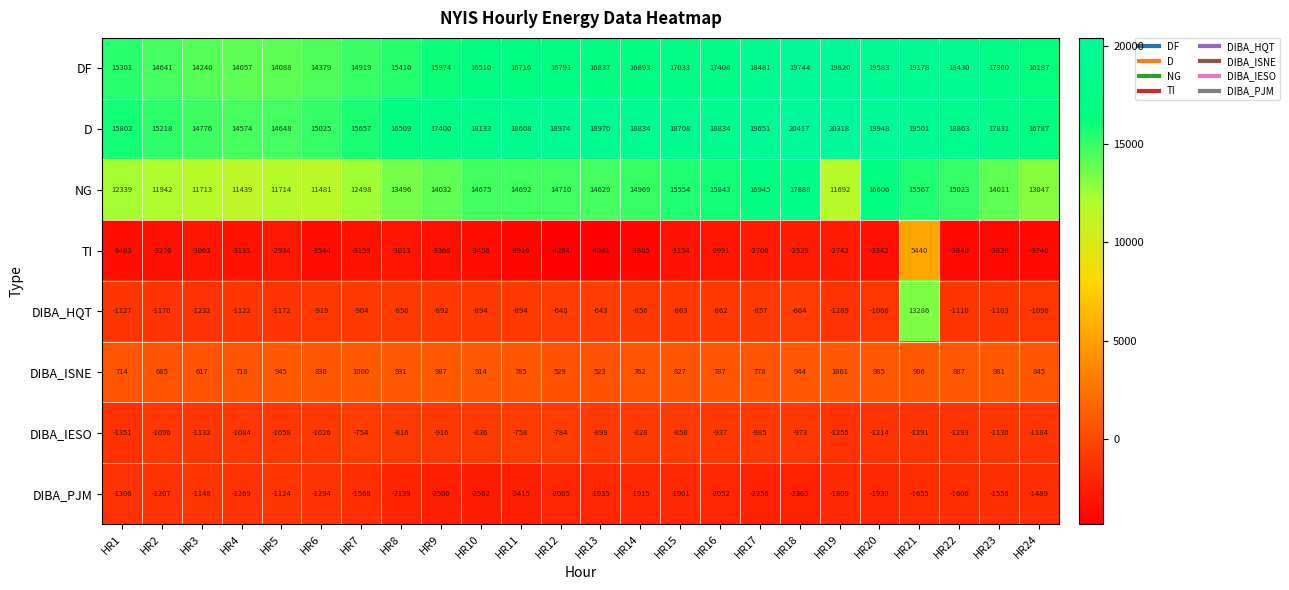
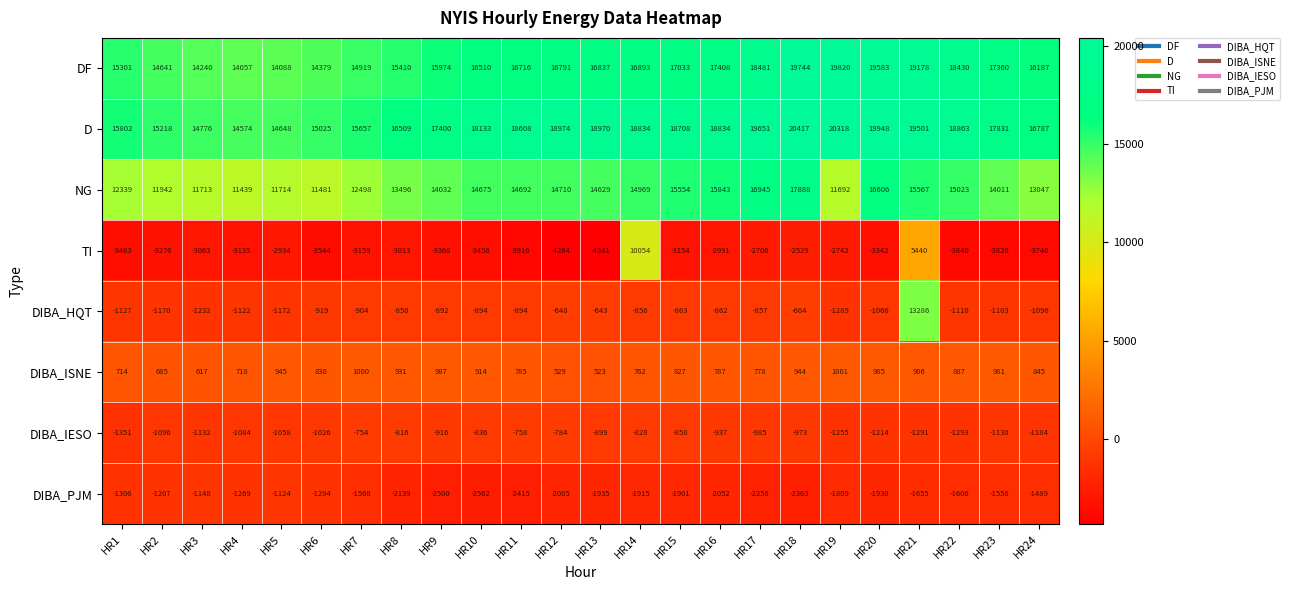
  {
    "DF": {
      "HR1": 15301,
      "HR2": 14641,
      "HR3": 14240,
      "HR4": 14057,
      "HR5": 14088,
      "HR6": 14379,
      "HR7": 14919,
      "HR8": 15410,
      "HR9": 15974,
      "HR10": 16510,
      "HR11": 16716,
      "HR12": 16791,
      "HR13": 16837,
      "HR14": 16893,
      "HR15": 17033,
      "HR16": 17408,
      "HR17": 18481,
      "HR18": 19744,
      "HR19": 19820,
      "HR20": 19583,
      "HR21": 19178,
      "HR22": 18430,
      "HR23": 17360,
      "HR24": 16187
    },
    "D": {
      "HR1": 15802,
      "HR2": 15218,
      "HR3": 14776,
      "HR4": 14574,
      "HR5": 14648,
      "HR6": 15025,
      "HR7": 15657,
      "HR8": 16509,
      "HR9": 17400,
      "HR10": 18133,
      "HR11": 18608,
      "HR12": 18974,
      "HR13": 18970,
      "HR14": 18834,
      "HR15": 18708,
      "HR16": 18834,
      "HR17": 19651,
      "HR18": 20417,
      "HR19": 20318,
      "HR20": 19948,
      "HR21": 19501,
      "HR22": 18863,
      "HR23": 17831,
      "HR24": 16787
    },
    "NG": {
      "HR1": 12339,
      "HR2": 11942,
      "HR3": 11713,
      "HR4": 11439,
      "HR5": 11714,
      "HR6": 11481,
      "HR7": 12498,
      "HR8": 13496,
      "HR9": 14032,
      "HR10": 14675,
      "HR11": 14692,
      "HR12": 14710,
      "HR13": 14629,
      "HR14": 14969,
      "HR15": 15554,
      "HR16": 15843,
      "HR17": 16945,
      "HR18": 17888,
      "HR19": 11692,
      "HR20": 16606,
      "HR21": 15567,
      "HR22": 15023,
      "HR23": 14011,
      "HR24": 13047
    },
    "TI": {
      "HR1": -3463,
      "HR2": -3276,
      "HR3": -3063,
      "HR4": -3135,
      "HR5": -2934,
      "HR6": -3544,
      "HR7": -3159,
      "HR8": -3013,
      "HR9": -3368,
      "HR10": -3458,
      "HR11": -3916,
      "HR12": -4264,
      "HR13": -4341,
-     "HR14": -3865,
+     "HR14": 10054,
      "HR15": -3154,
      "HR16": -2991,
      "HR17": -2706,
      "HR18": -2529,
      "HR19": -2742,
      "HR20": -3342,
      "HR21": 5440,
      "HR22": -3840,
      "HR23": -3820,
      "HR24": -3740
    },
    "DIBA_HQT": {
      "HR1": -1127,
      "HR2": -1170,
      "HR3": -1232,
      "HR4": -1122,
      "HR5": -1172,
      "HR6": -919,
      "HR7": -904,
      "HR8": -850,
      "HR9": -892,
      "HR10": -894,
      "HR11": -894,
      "HR12": -648,
      "HR13": -643,
      "HR14": -856,
      "HR15": -863,
      "HR16": -862,
      "HR17": -857,
      "HR18": -664,
      "HR19": -1289,
      "HR20": -1066,
      "HR21": 13286,
      "HR22": -1110,
      "HR23": -1103,
      "HR24": -1096
    },
    "DIBA_ISNE": {
      "HR1": 714,
      "HR2": 685,
      "HR3": 617,
      "HR4": 718,
      "HR5": 945,
      "HR6": 830,
      "HR7": 1000,
      "HR8": 931,
      "HR9": 987,
      "HR10": 914,
      "HR11": 785,
      "HR12": 529,
      "HR13": 523,
      "HR14": 762,
      "HR15": 827,
      "HR16": 787,
      "HR17": 778,
      "HR18": 944,
      "HR19": 1001,
      "HR20": 985,
      "HR21": 906,
      "HR22": 887,
      "HR23": 981,
      "HR24": 845
    },
    "DIBA_IESO": {
      "HR1": -1351,
      "HR2": -1096,
      "HR3": -1132,
      "HR4": -1084,
      "HR5": -1058,
      "HR6": -1026,
      "HR7": -754,
      "HR8": -816,
      "HR9": -916,
      "HR10": -836,
      "HR11": -758,
      "HR12": -784,
      "HR13": -899,
      "HR14": -828,
      "HR15": -858,
      "HR16": -937,
      "HR17": -985,
      "HR18": -973,
      "HR19": -1255,
      "HR20": -1214,
      "HR21": -1291,
      "HR22": -1293,
      "HR23": -1130,
      "HR24": -1184
    },
    "DIBA_PJM": {
      "HR1": -1306,
      "HR2": -1207,
      "HR3": -1148,
      "HR4": -1269,
      "HR5": -1124,
      "HR6": -1294,
      "HR7": -1568,
      "HR8": -2139,
      "HR9": -2500,
      "HR10": -2562,
      "HR11": -2415,
      "HR12": -2085,
      "HR13": -1935,
      "HR14": -1915,
      "HR15": -1901,
      "HR16": -2052,
      "HR17": -2258,
      "HR18": -2363,
      "HR19": -1809,
      "HR20": -1930,
      "HR21": -1655,
      "HR22": -1606,
      "HR23": -1558,
      "HR24": -1489
    }
  }
